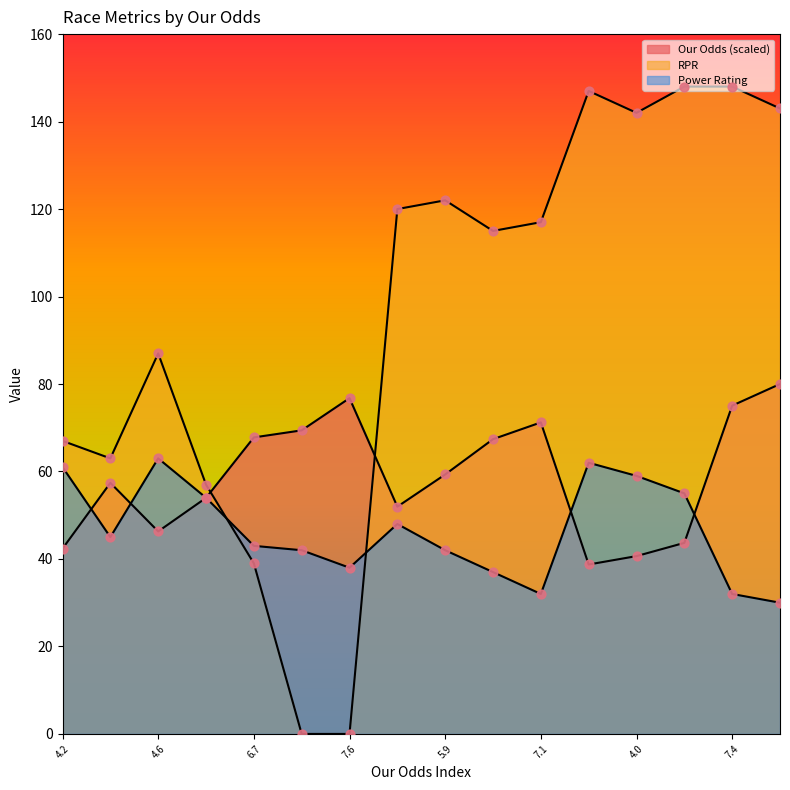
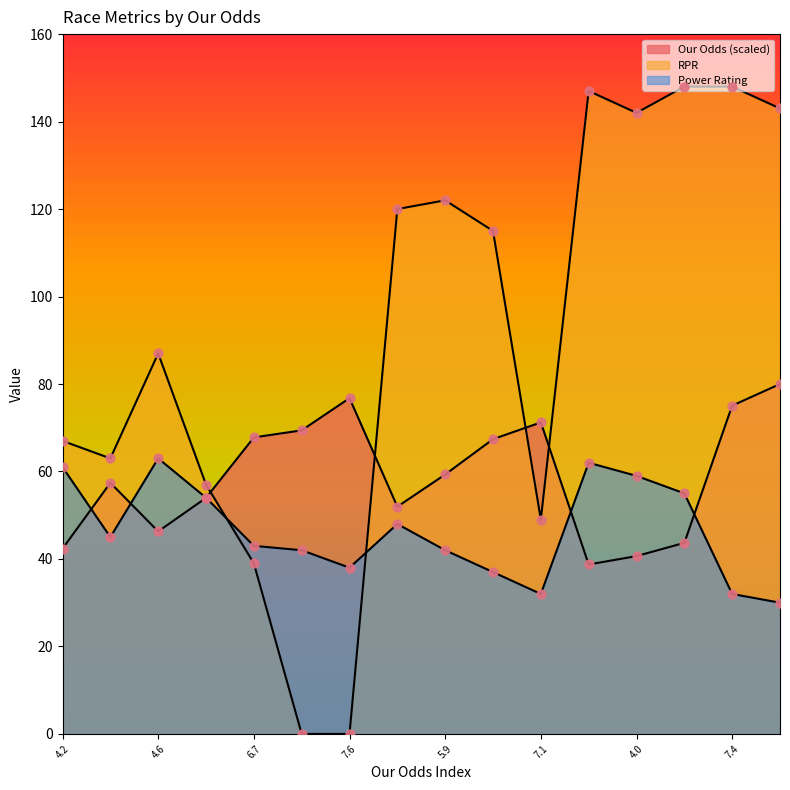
  {
    "Our Odds (scaled)": {
      "4.2": 42,
      "4.6": 46,
      "6.7": 68,
      "7.6": 77,
      "5.9": 59,
      "7.1": 71,
      "4.0": 41,
      "7.4": 75
    },
    "RPR": {
      "4.2": 67,
      "4.6": 87,
      "6.7": 39,
      "7.6": 0,
      "5.9": 122,
-     "7.1": 117,
+     "7.1": 49,
      "4.0": 142
    },
    "Power Rating": {
      "4.2": 61,
      "4.6": 63,
      "6.7": 43,
      "7.6": 38,
      "5.9": 42,
      "7.1": 32,
      "4.0": 59,
      "7.4": 32
    }
  }
